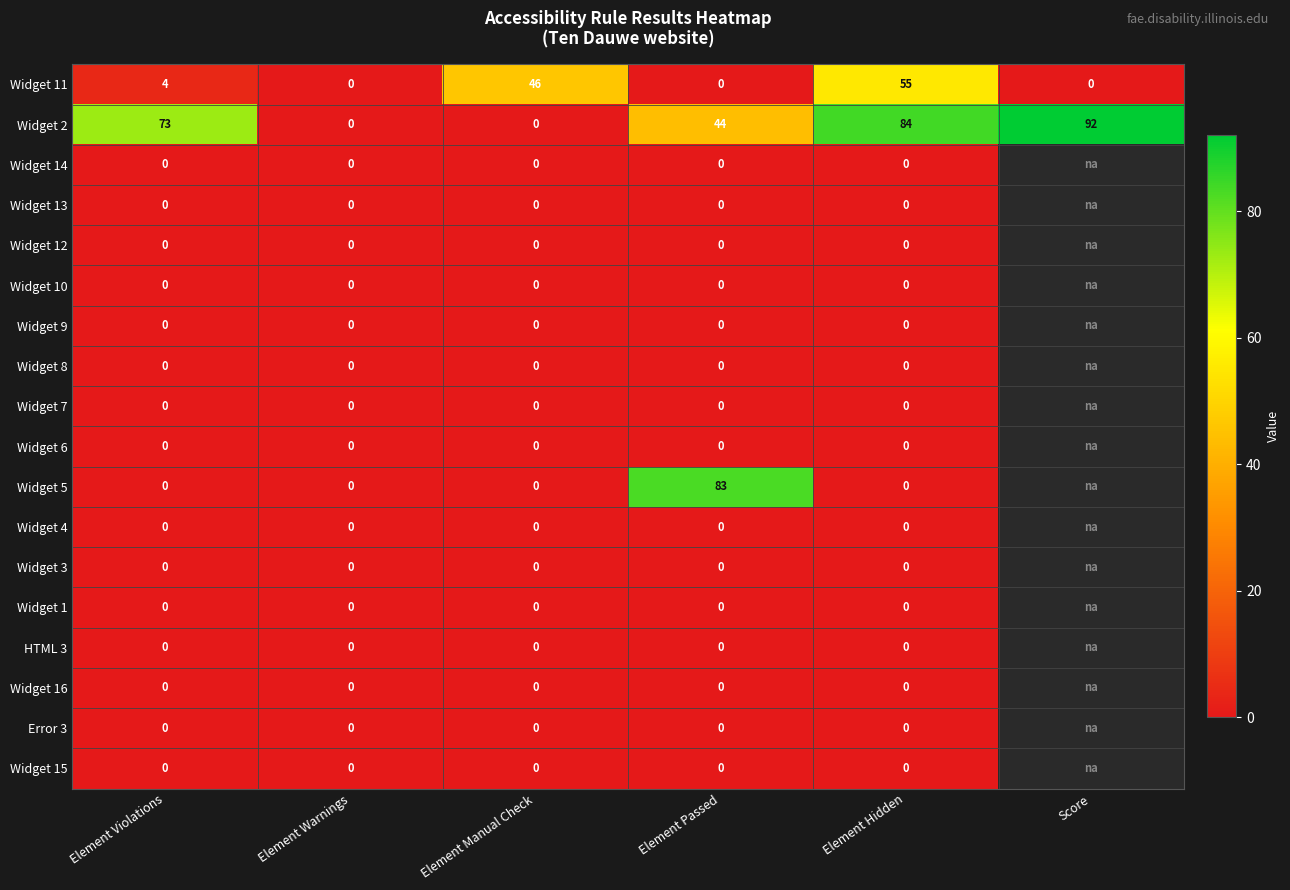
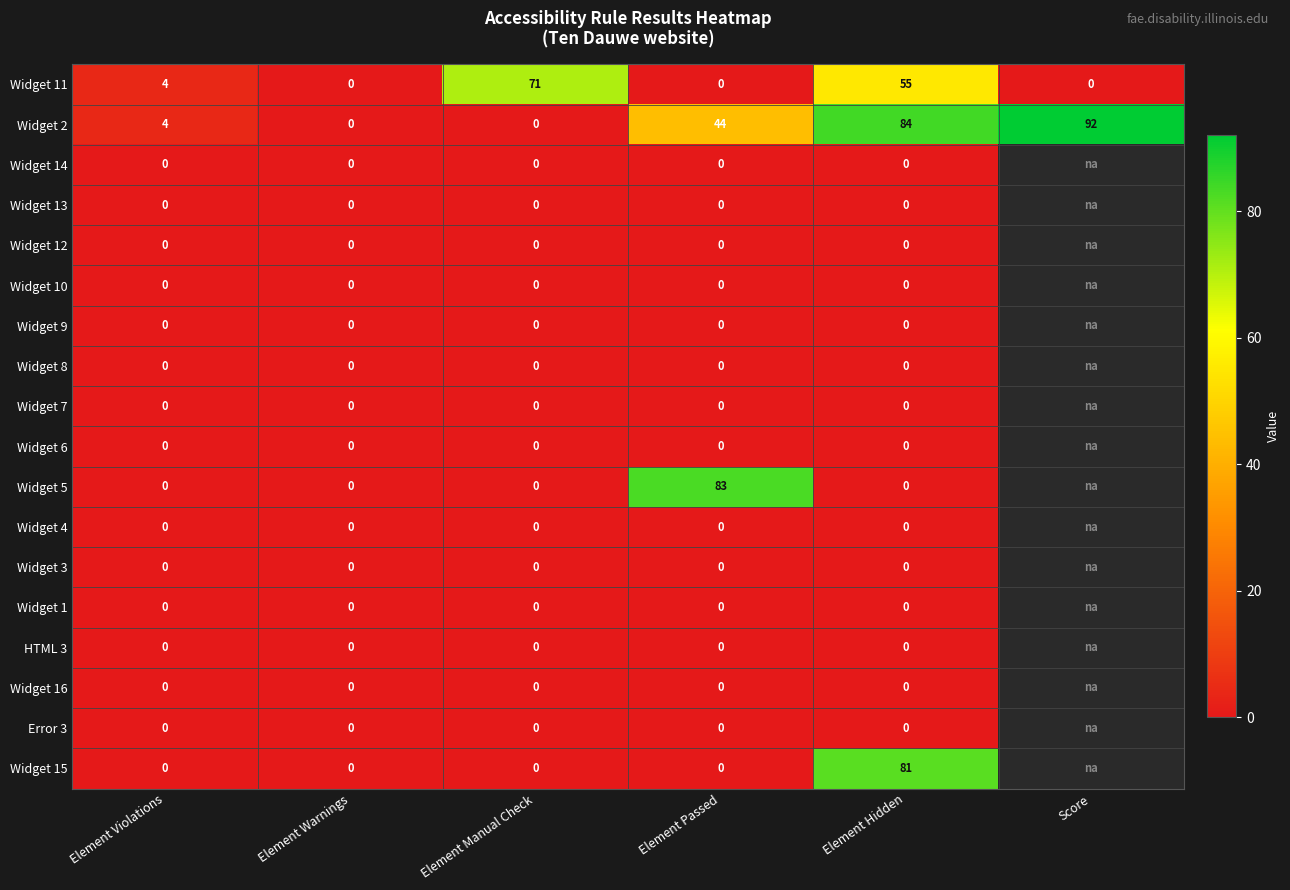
  {
    "Widget 11": {
      "Element Violations": 4,
      "Element Warnings": 0,
-     "Element Manual Check": 46,
+     "Element Manual Check": 71,
      "Element Passed": 0,
      "Element Hidden": 55,
      "Score": 0
    },
    "Widget 2": {
-     "Element Violations": 73,
+     "Element Violations": 4,
      "Element Warnings": 0,
      "Element Manual Check": 0,
      "Element Passed": 44,
      "Element Hidden": 84,
      "Score": 92
    },
    "Widget 14": {
      "Element Violations": 0,
      "Element Warnings": 0,
      "Element Manual Check": 0,
      "Element Passed": 0,
      "Element Hidden": 0
    },
    "Widget 13": {
      "Element Violations": 0,
      "Element Warnings": 0,
      "Element Manual Check": 0,
      "Element Passed": 0,
      "Element Hidden": 0
    },
    "Widget 12": {
      "Element Violations": 0,
      "Element Warnings": 0,
      "Element Manual Check": 0,
      "Element Passed": 0,
      "Element Hidden": 0
    },
    "Widget 10": {
      "Element Violations": 0,
      "Element Warnings": 0,
      "Element Manual Check": 0,
      "Element Passed": 0,
      "Element Hidden": 0
    },
    "Widget 9": {
      "Element Violations": 0,
      "Element Warnings": 0,
      "Element Manual Check": 0,
      "Element Passed": 0,
      "Element Hidden": 0
    },
    "Widget 8": {
      "Element Violations": 0,
      "Element Warnings": 0,
      "Element Manual Check": 0,
      "Element Passed": 0,
      "Element Hidden": 0
    },
    "Widget 7": {
      "Element Violations": 0,
      "Element Warnings": 0,
      "Element Manual Check": 0,
      "Element Passed": 0,
      "Element Hidden": 0
    },
    "Widget 6": {
      "Element Violations": 0,
      "Element Warnings": 0,
      "Element Manual Check": 0,
      "Element Passed": 0,
      "Element Hidden": 0
    },
    "Widget 5": {
      "Element Violations": 0,
      "Element Warnings": 0,
      "Element Manual Check": 0,
      "Element Passed": 83,
      "Element Hidden": 0
    },
    "Widget 4": {
      "Element Violations": 0,
      "Element Warnings": 0,
      "Element Manual Check": 0,
      "Element Passed": 0,
      "Element Hidden": 0
    },
    "Widget 3": {
      "Element Violations": 0,
      "Element Warnings": 0,
      "Element Manual Check": 0,
      "Element Passed": 0,
      "Element Hidden": 0
    },
    "Widget 1": {
      "Element Violations": 0,
      "Element Warnings": 0,
      "Element Manual Check": 0,
      "Element Passed": 0,
      "Element Hidden": 0
    },
    "HTML 3": {
      "Element Violations": 0,
      "Element Warnings": 0,
      "Element Manual Check": 0,
      "Element Passed": 0,
      "Element Hidden": 0
    },
    "Widget 16": {
      "Element Violations": 0,
      "Element Warnings": 0,
      "Element Manual Check": 0,
      "Element Passed": 0,
      "Element Hidden": 0
    },
    "Error 3": {
      "Element Violations": 0,
      "Element Warnings": 0,
      "Element Manual Check": 0,
      "Element Passed": 0,
      "Element Hidden": 0
    },
    "Widget 15": {
      "Element Violations": 0,
      "Element Warnings": 0,
      "Element Manual Check": 0,
      "Element Passed": 0,
-     "Element Hidden": 0
+     "Element Hidden": 81
    }
  }
